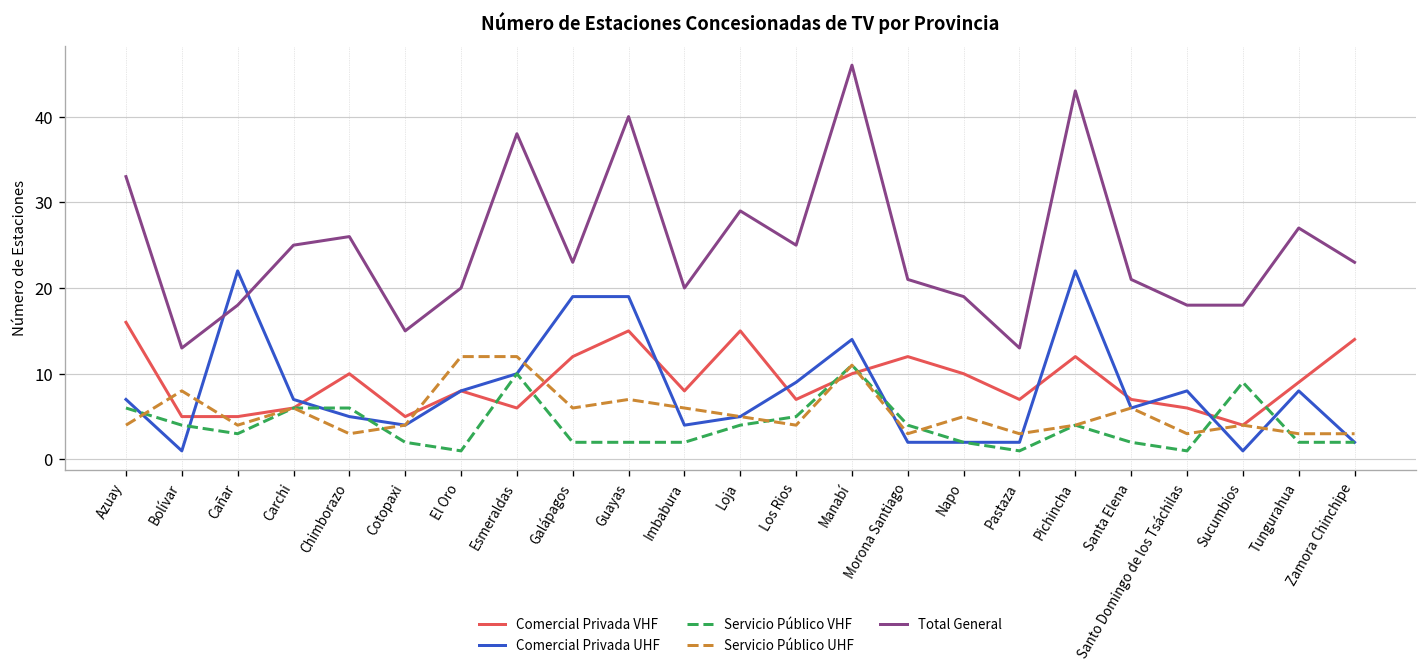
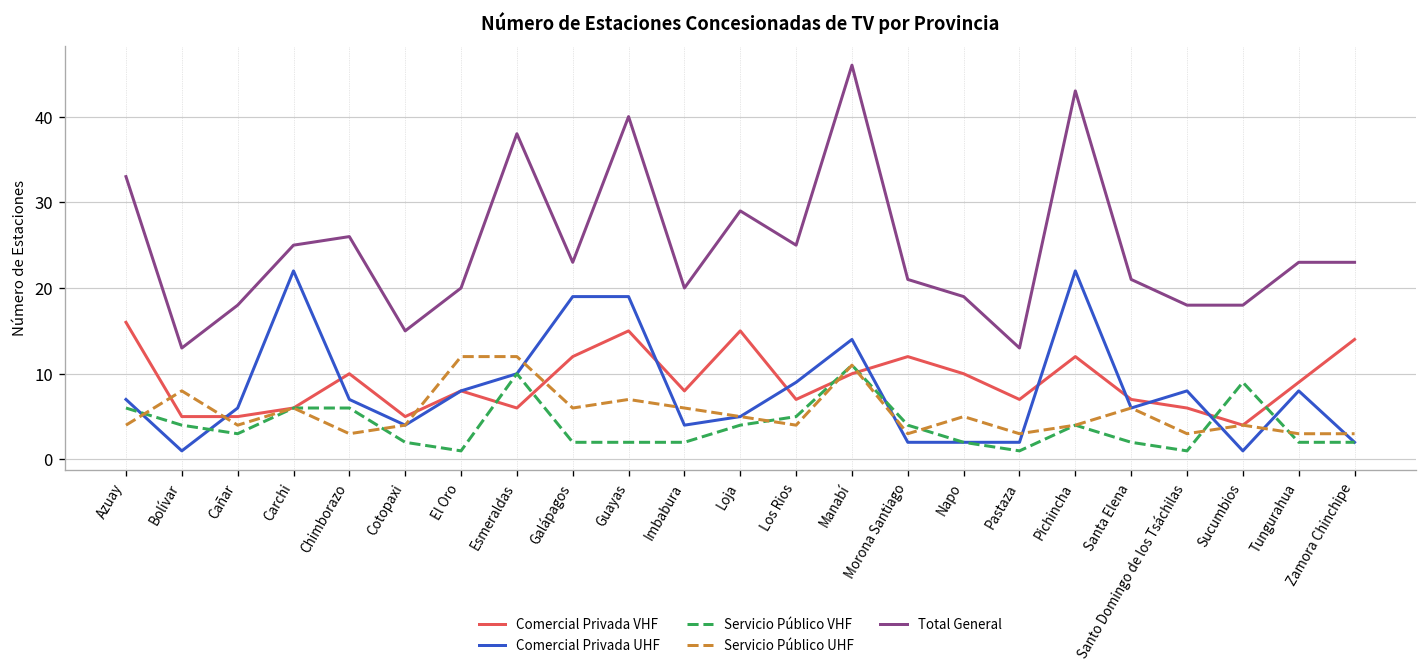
  {
    "Comercial Privada VHF": {
      "Azuay": 16,
      "Bolívar": 5,
      "Cañar": 5,
      "Chimborazo": 10,
      "Cotopaxi": 5,
      "Esmeraldas": 6,
      "Galápagos": 12,
      "Guayas": 15,
      "Imbabura": 8,
      "Loja": 15,
      "Los Rios": 7,
      "Manabí": 10,
      "Morona Santiago": 12,
      "Napo": 10,
      "Pastaza": 7,
      "Pichincha": 12,
      "Santa Elena": 7,
      "Santo Domingo de los Tsáchilas": 6,
      "Tungurahua": 9,
      "Zamora Chinchipe": 14
    },
    "Comercial Privada UHF": {
      "Azuay": 7,
      "Bolívar": 1,
-     "Cañar": 22,
-     "Carchi": 7,
-     "Chimborazo": 5,
+     "Cañar": 6,
+     "Carchi": 22,
+     "Chimborazo": 7,
      "Galápagos": 19,
      "Guayas": 19,
      "Imbabura": 4,
      "Los Rios": 9,
      "Manabí": 14,
      "Morona Santiago": 2,
      "Pastaza": 2,
      "Pichincha": 22,
      "Santo Domingo de los Tsáchilas": 8,
      "Sucumbios": 1,
      "Tungurahua": 8
    },
    "Servicio Público VHF": {
      "Azuay": 6,
      "Bolívar": 4,
      "Cañar": 3,
      "Chimborazo": 6,
      "Cotopaxi": 2,
      "El Oro": 1,
      "Galápagos": 2,
      "Guayas": 2,
      "Imbabura": 2,
      "Loja": 4,
      "Los Rios": 5,
      "Morona Santiago": 4,
      "Pastaza": 1,
      "Santa Elena": 2,
      "Santo Domingo de los Tsáchilas": 1,
      "Sucumbios": 9,
      "Tungurahua": 2
    },
    "Servicio Público UHF": {
      "Azuay": 4,
      "Bolívar": 8,
      "Cañar": 4,
      "Chimborazo": 3,
      "El Oro": 12,
      "Esmeraldas": 12,
      "Galápagos": 6,
      "Guayas": 7,
      "Imbabura": 6,
      "Los Rios": 4,
      "Morona Santiago": 3,
      "Napo": 5,
      "Pastaza": 3,
      "Santo Domingo de los Tsáchilas": 3,
      "Tungurahua": 3,
      "Zamora Chinchipe": 3
    },
    "Total General": {
      "Azuay": 33,
      "Bolívar": 13,
      "Cañar": 18,
      "Carchi": 25,
      "Chimborazo": 26,
      "Cotopaxi": 15,
      "El Oro": 20,
      "Esmeraldas": 38,
      "Galápagos": 23,
      "Guayas": 40,
      "Imbabura": 20,
      "Loja": 29,
      "Los Rios": 25,
      "Manabí": 46,
      "Morona Santiago": 21,
      "Napo": 19,
      "Pastaza": 13,
      "Pichincha": 43,
      "Santa Elena": 21,
      "Santo Domingo de los Tsáchilas": 18,
      "Sucumbios": 18,
-     "Tungurahua": 27,
+     "Tungurahua": 23,
      "Zamora Chinchipe": 23
    }
  }
